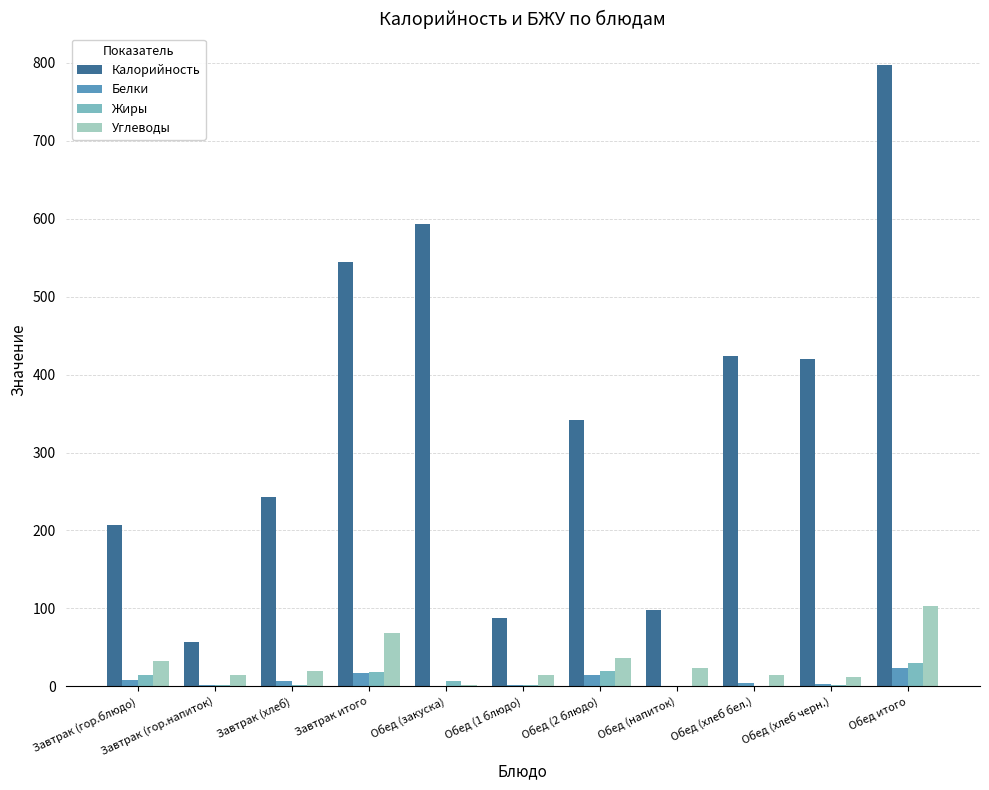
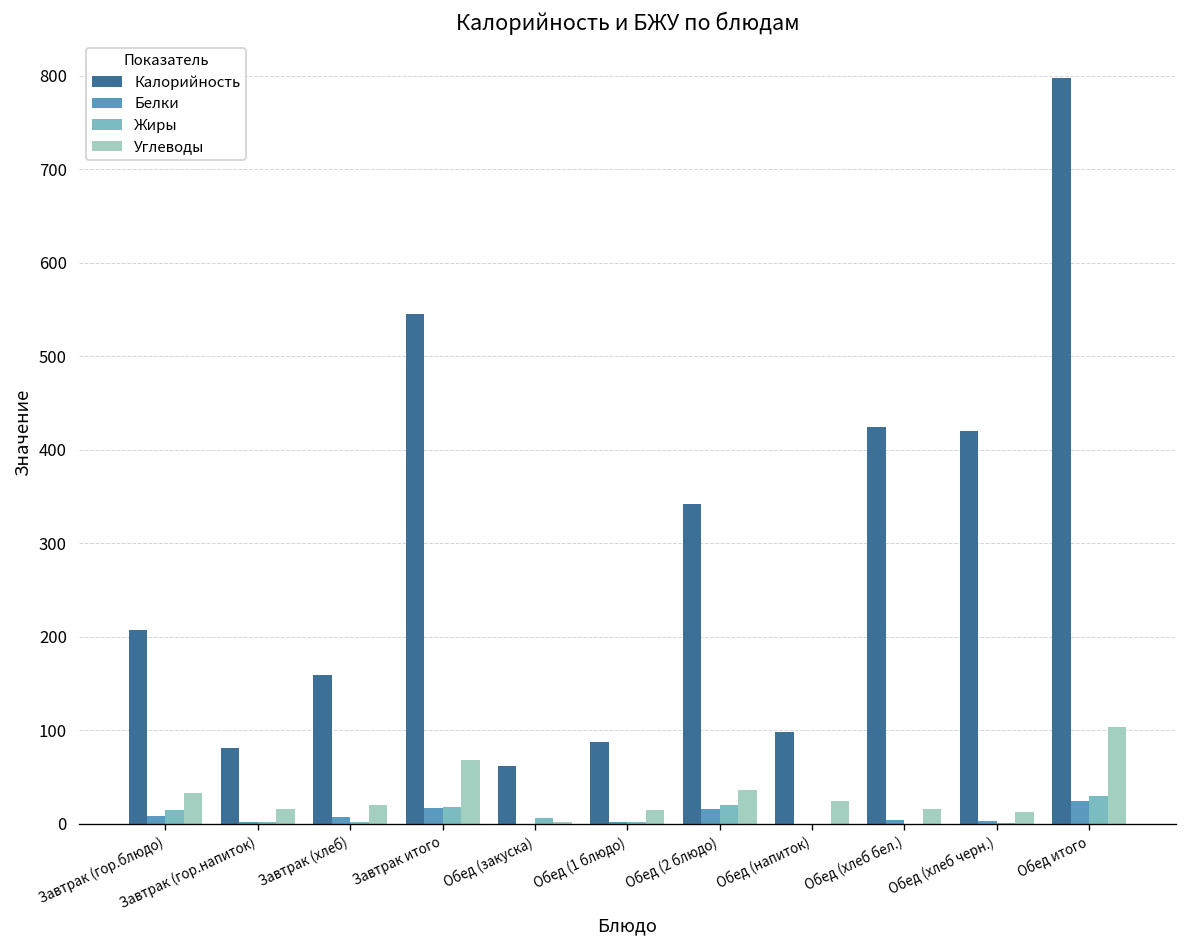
  {
    "Калорийность": {
      "Завтрак (гор.блюдо)": 210,
-     "Завтрак (гор.напиток)": 60,
-     "Завтрак (хлеб)": 240,
+     "Завтрак (гор.напиток)": 80,
+     "Завтрак (хлеб)": 160,
      "Завтрак итого": 550,
-     "Обед (закуска)": 590,
+     "Обед (закуска)": 60,
      "Обед (1 блюдо)": 90,
      "Обед (2 блюдо)": 340,
      "Обед (напиток)": 100,
      "Обед (хлеб бел.)": 420,
      "Обед (хлеб черн.)": 420,
      "Обед итого": 800
    }
  }
